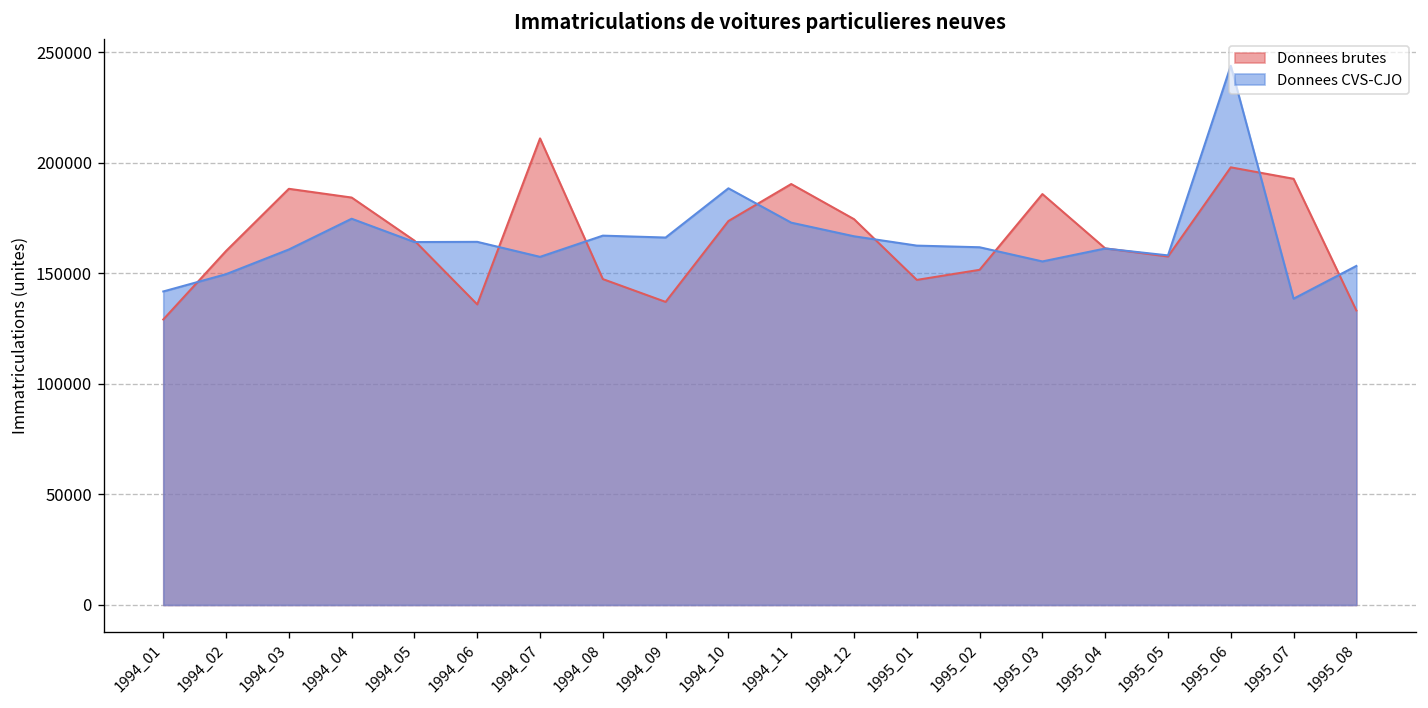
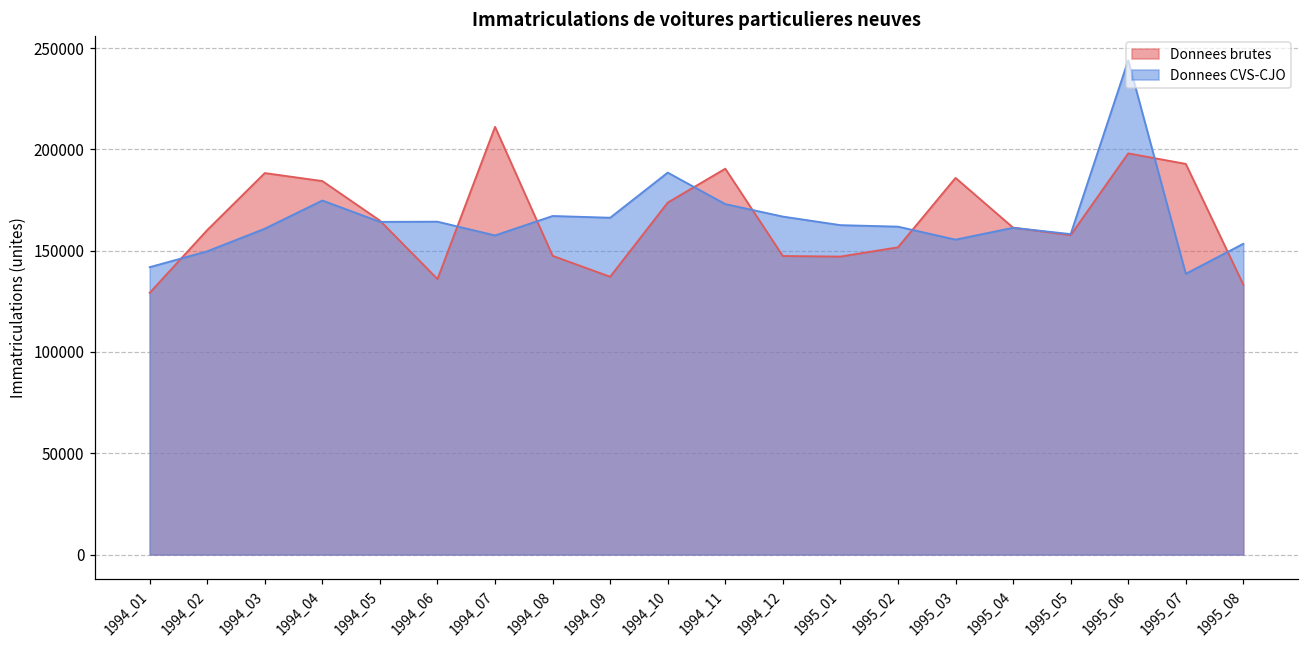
  {
    "Donnees brutes": {
      "1994_01": 129000,
      "1994_02": 160000,
      "1994_03": 188000,
      "1994_04": 184000,
      "1994_06": 136000,
      "1994_07": 211000,
      "1994_08": 147000,
      "1994_09": 137000,
      "1994_10": 174000,
      "1994_11": 190000,
-     "1994_12": 175000,
+     "1994_12": 147000,
      "1995_01": 147000,
      "1995_02": 152000,
      "1995_03": 186000,
      "1995_06": 198000,
      "1995_07": 193000,
      "1995_08": 133000
    },
    "Donnees CVS-CJO": {
      "1994_01": 142000,
      "1994_02": 150000,
      "1994_03": 161000,
      "1994_04": 175000,
      "1994_06": 164000,
      "1994_07": 158000,
      "1994_08": 167000,
      "1994_09": 166000,
      "1994_10": 189000,
      "1994_11": 173000,
      "1994_12": 167000,
      "1995_01": 163000,
      "1995_02": 162000,
      "1995_03": 155000,
      "1995_07": 139000,
      "1995_08": 153000
    }
  }
